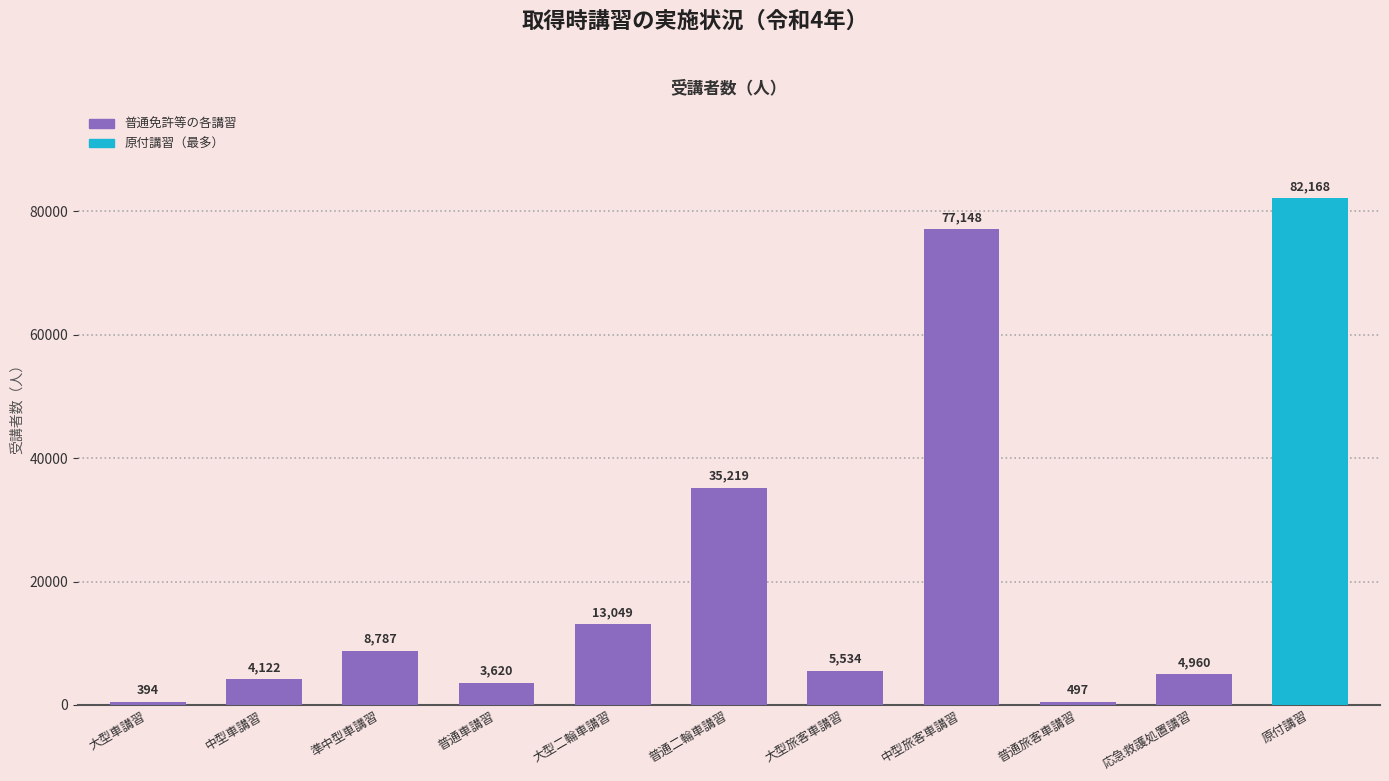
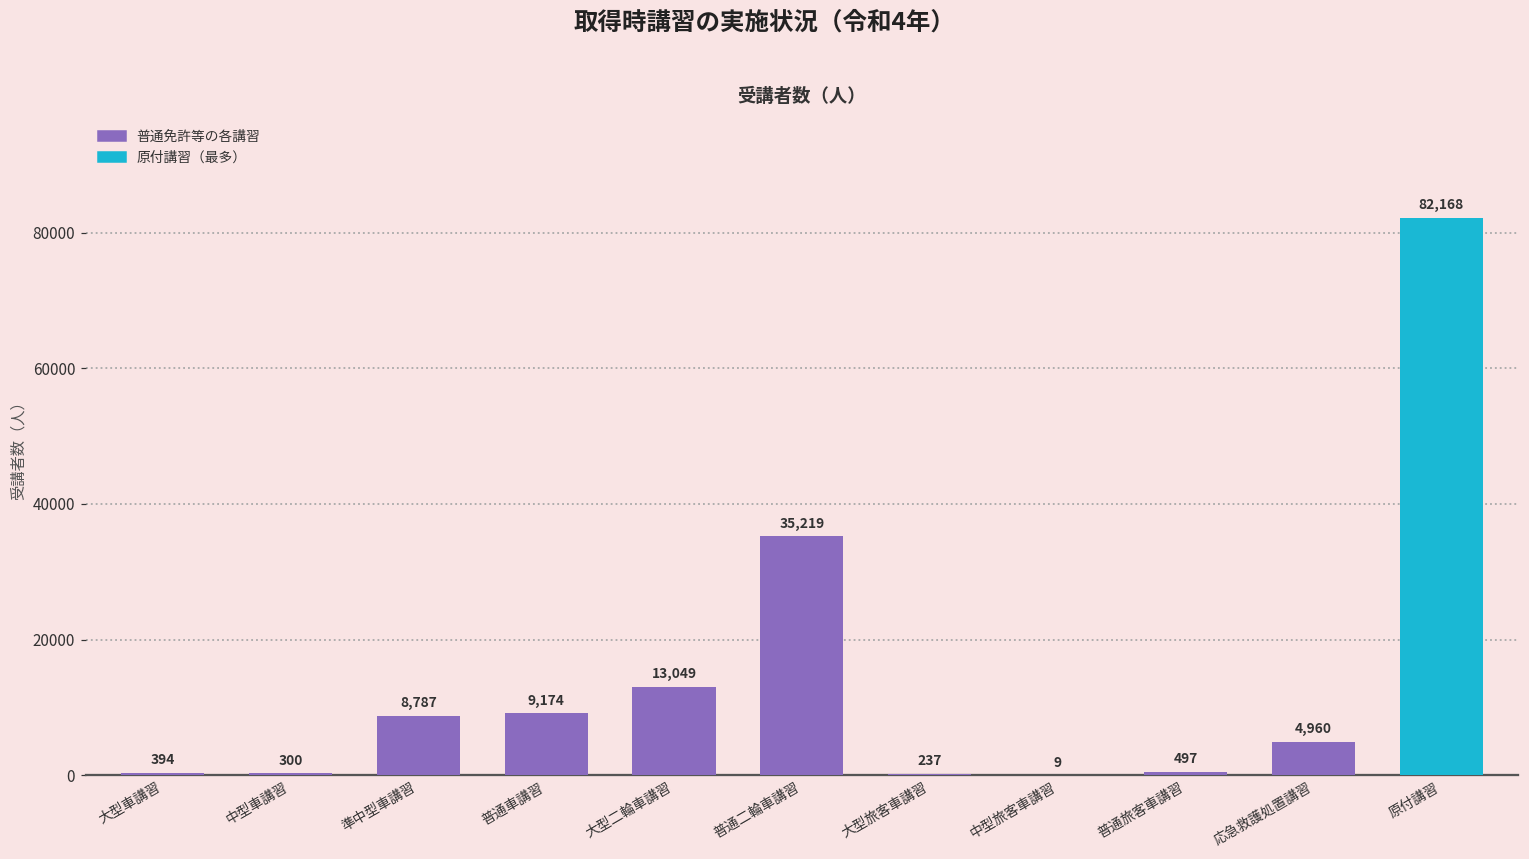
  {
    "大型車講習": "394",
-   "中型車講習": "4,122",
+   "中型車講習": "300",
    "準中型車講習": "8,787",
-   "普通車講習": "3,620",
+   "普通車講習": "9,174",
    "大型二輪車講習": "13,049",
    "普通二輪車講習": "35,219",
-   "大型旅客車講習": "5,534",
-   "中型旅客車講習": "77,148",
+   "大型旅客車講習": "237",
+   "中型旅客車講習": "9",
    "普通旅客車講習": "497",
    "応急救護処置講習": "4,960",
    "原付講習": "82,168"
  }
